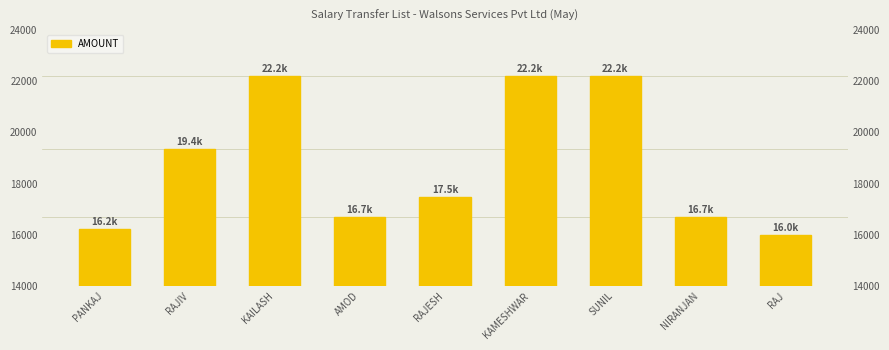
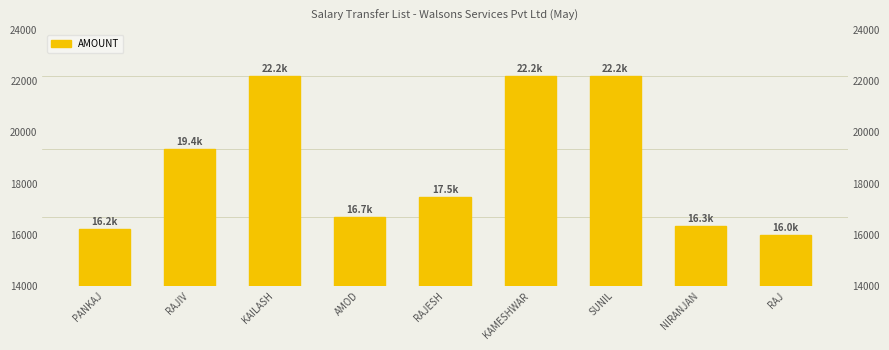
  {
    "PANKAJ": "16.2k",
    "RAJIV": "19.4k",
    "KAILASH": "22.2k",
    "AMOD": "16.7k",
    "RAJESH": "17.5k",
    "KAMESHWAR": "22.2k",
    "SUNIL": "22.2k",
-   "NIRANJAN": "16.7k",
+   "NIRANJAN": "16.3k",
    "RAJ": "16.0k"
  }
